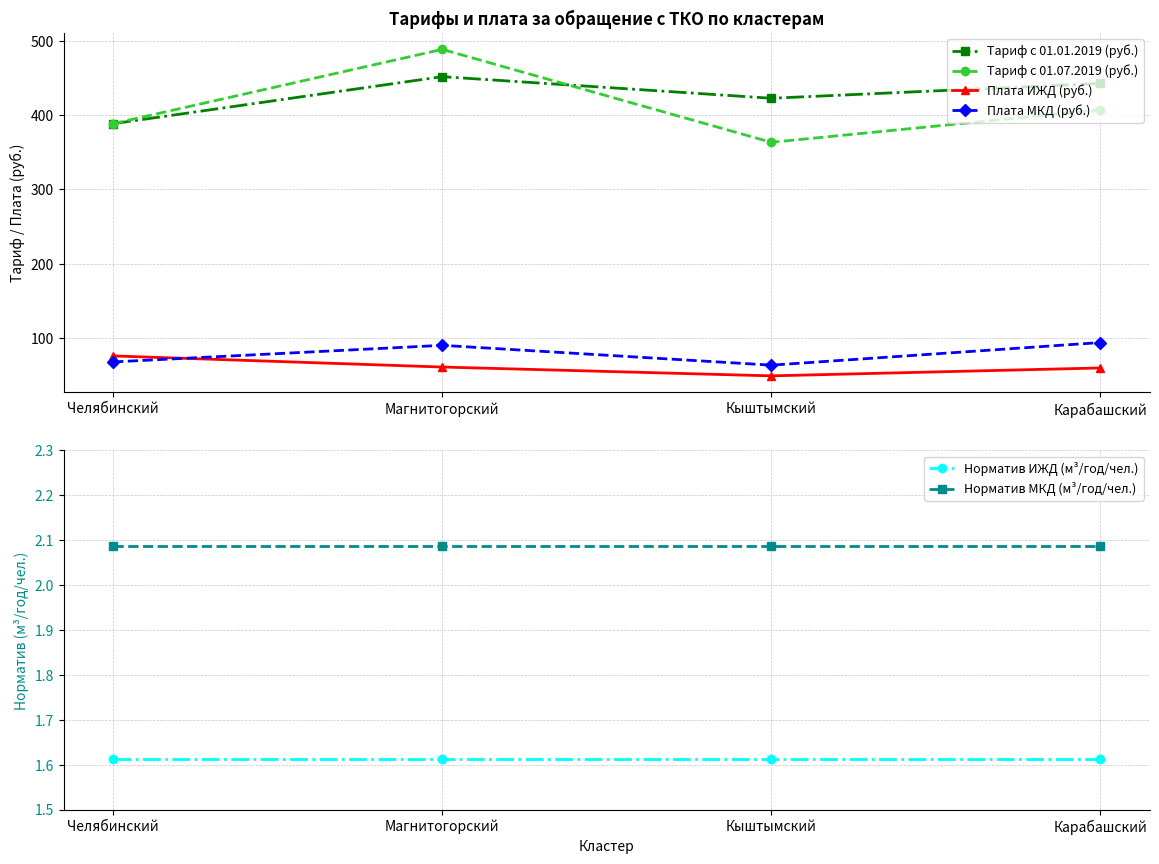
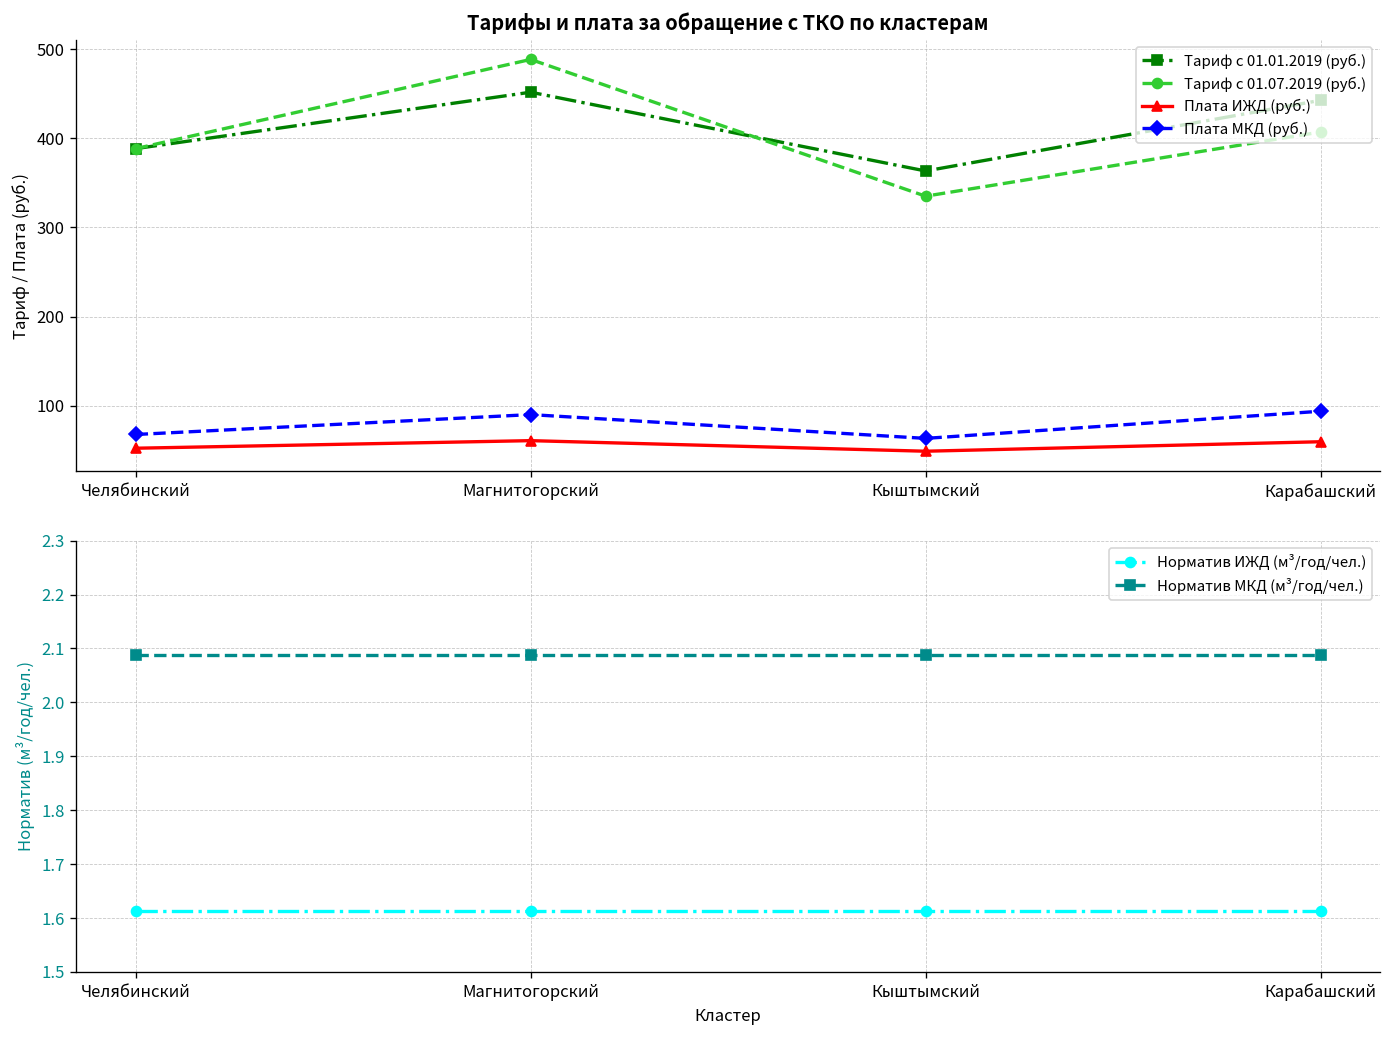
  {
    "Тарифы и плата за обращение с ТКО по кластерам": {
      "Тариф с 01.01.2019 (руб.)": {
        "Магнитогорский": 450,
-       "Кыштымский": 420
+       "Кыштымский": 360
      },
      "Тариф с 01.07.2019 (руб.)": {
        "Магнитогорский": 490,
-       "Кыштымский": 360
+       "Кыштымский": 340
      },
      "Плата ИЖД (руб.)": {
-       "Челябинский": 80,
+       "Челябинский": 50,
        "Магнитогорский": 60,
        "Кыштымский": 50,
        "Карабашский": 60
      },
      "Плата МКД (руб.)": {
        "Челябинский": 70,
        "Магнитогорский": 90,
        "Кыштымский": 60,
        "Карабашский": 90
      }
    }
  }
